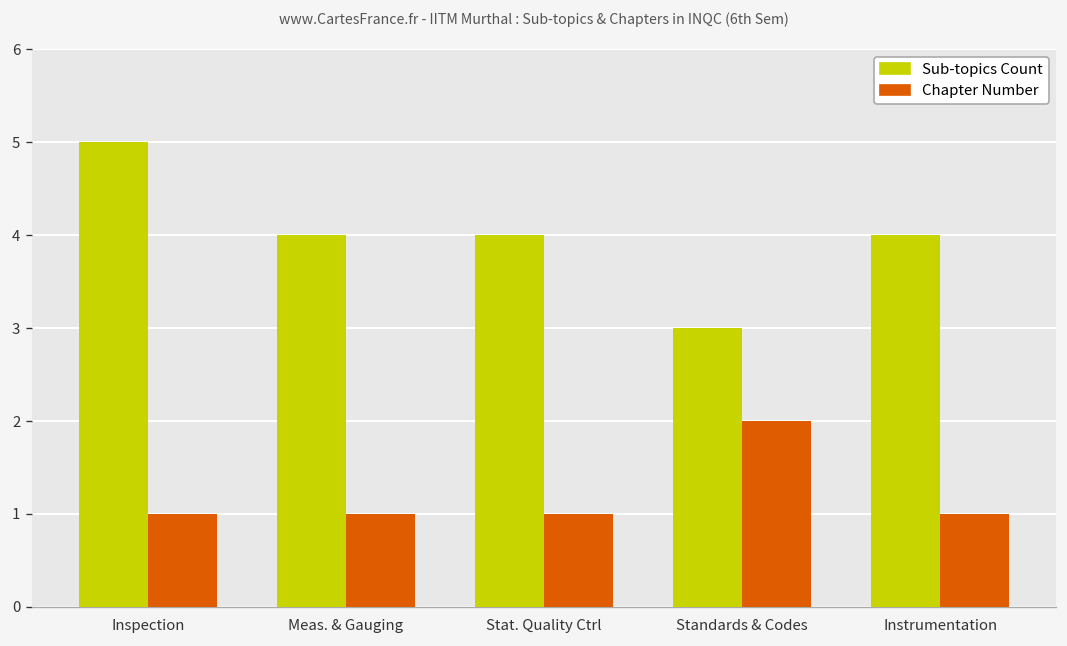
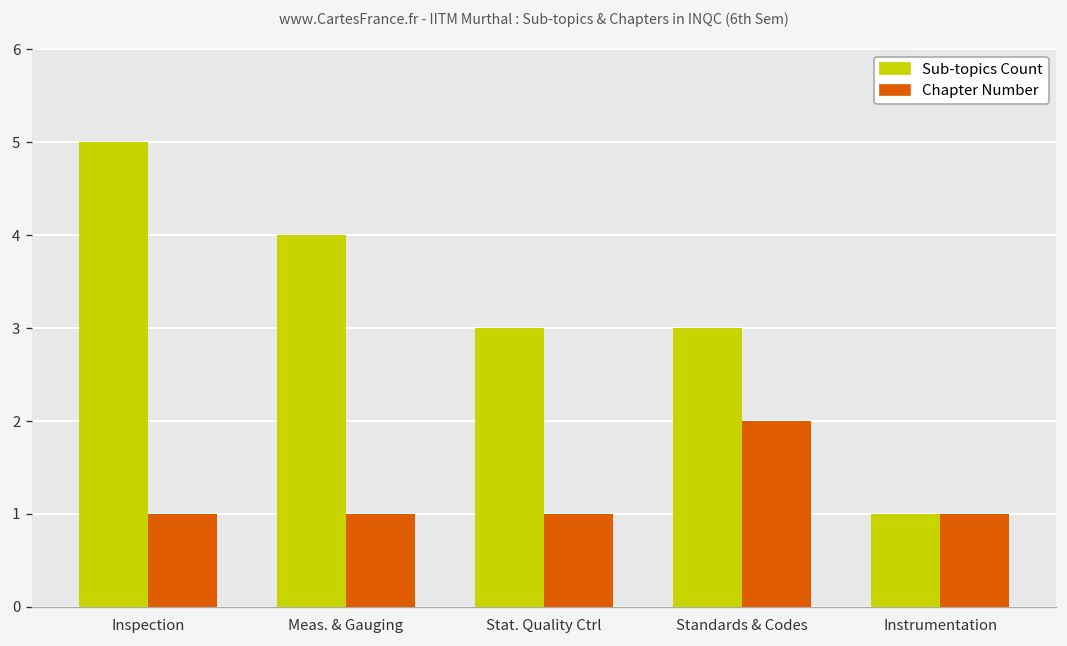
  {
    "Sub-topics Count": {
      "Inspection": 5,
      "Meas. & Gauging": 4,
-     "Stat. Quality Ctrl": 4,
+     "Stat. Quality Ctrl": 3,
      "Standards & Codes": 3,
-     "Instrumentation": 4
+     "Instrumentation": 1
    }
  }
